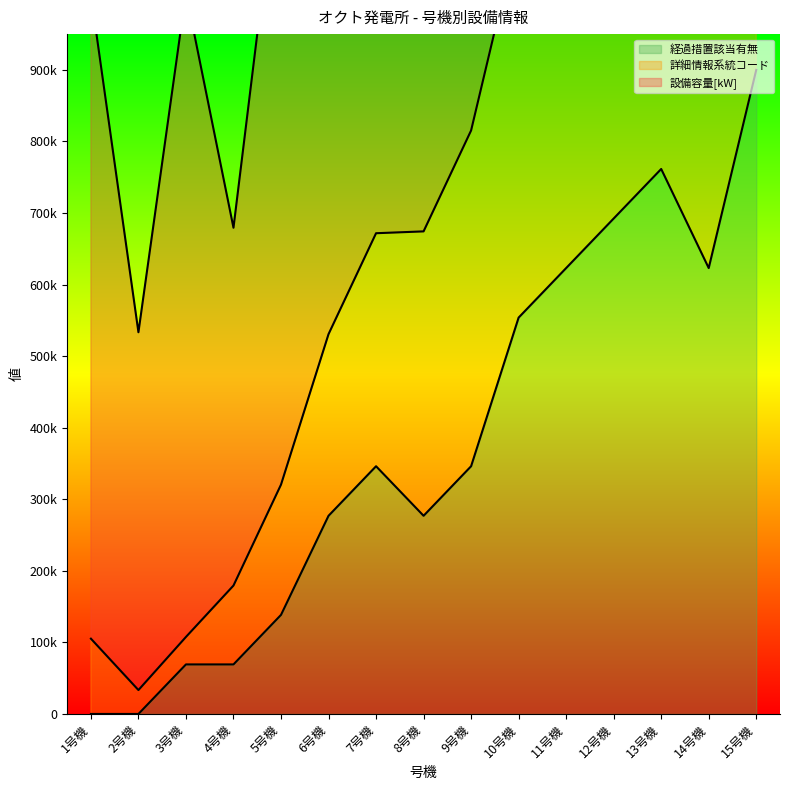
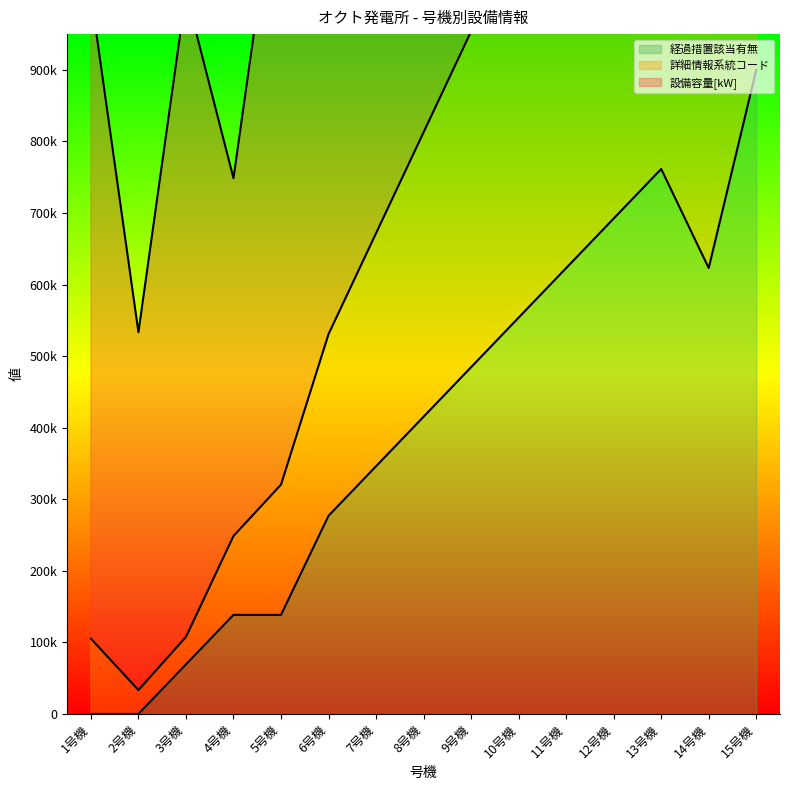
  {
    "経過措置該当有無": {
      "1号機": 0,
      "2号機": 0,
      "3号機": 70000,
-     "4号機": 70000,
+     "4号機": 140000,
      "5号機": 140000,
      "6号機": 280000,
      "7号機": 350000,
-     "8号機": 280000,
-     "9号機": 350000,
+     "8号機": 420000,
+     "9号機": 480000,
      "10号機": 550000,
      "11号機": 620000,
      "12号機": 690000,
      "13号機": 760000,
      "14号機": 620000
    }
  }
